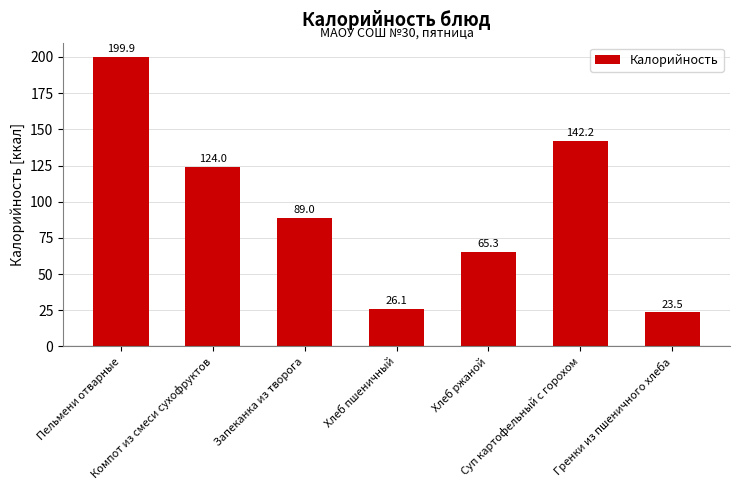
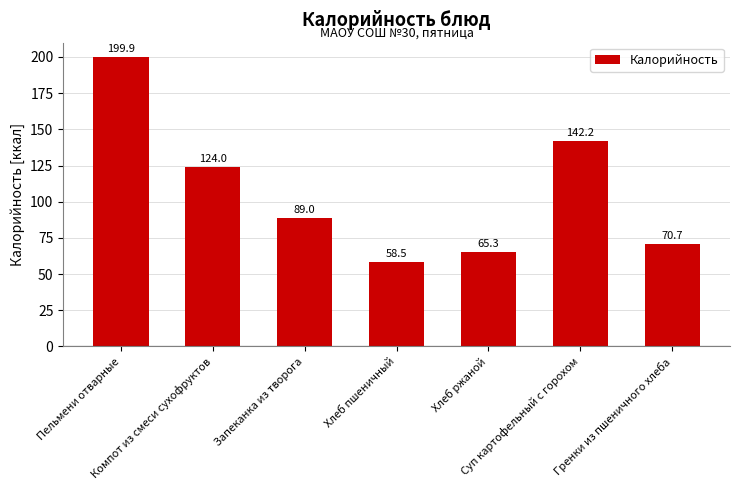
  {
    "Пельмени отварные": 199.9,
    "Компот из смеси сухофруктов": 124.0,
    "Запеканка из творога": 89.0,
-   "Хлеб пшеничный": 26.1,
+   "Хлеб пшеничный": 58.5,
    "Хлеб ржаной": 65.3,
    "Суп картофельный с горохом": 142.2,
-   "Гренки из пшеничного хлеба": 23.5
+   "Гренки из пшеничного хлеба": 70.7
  }
